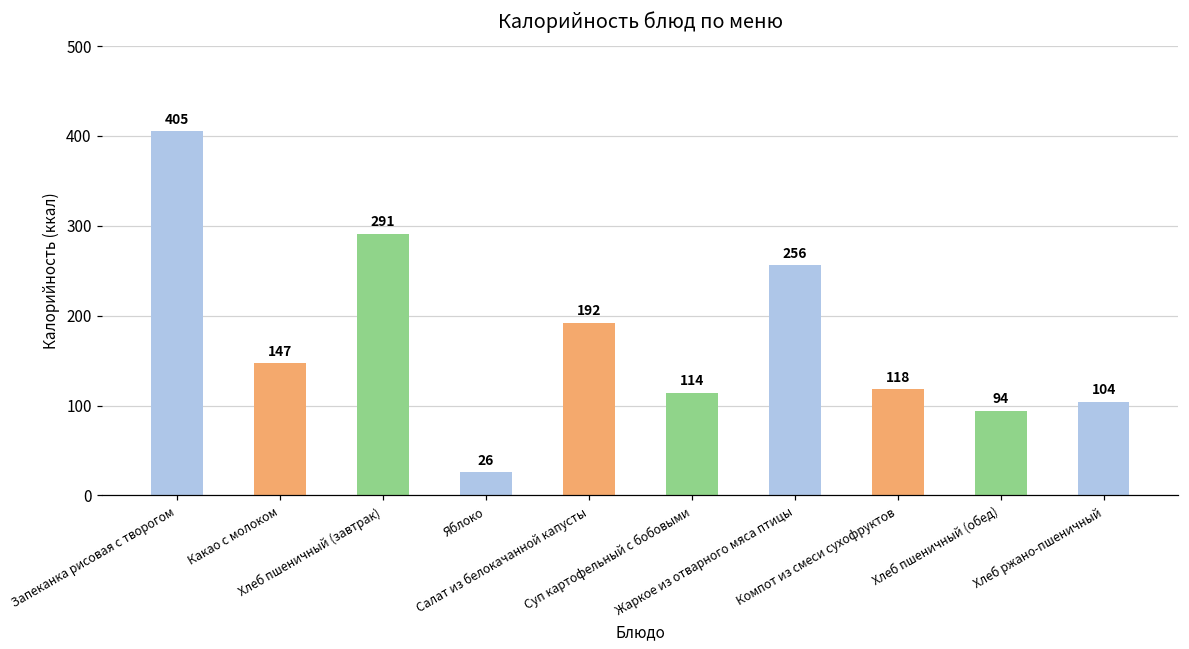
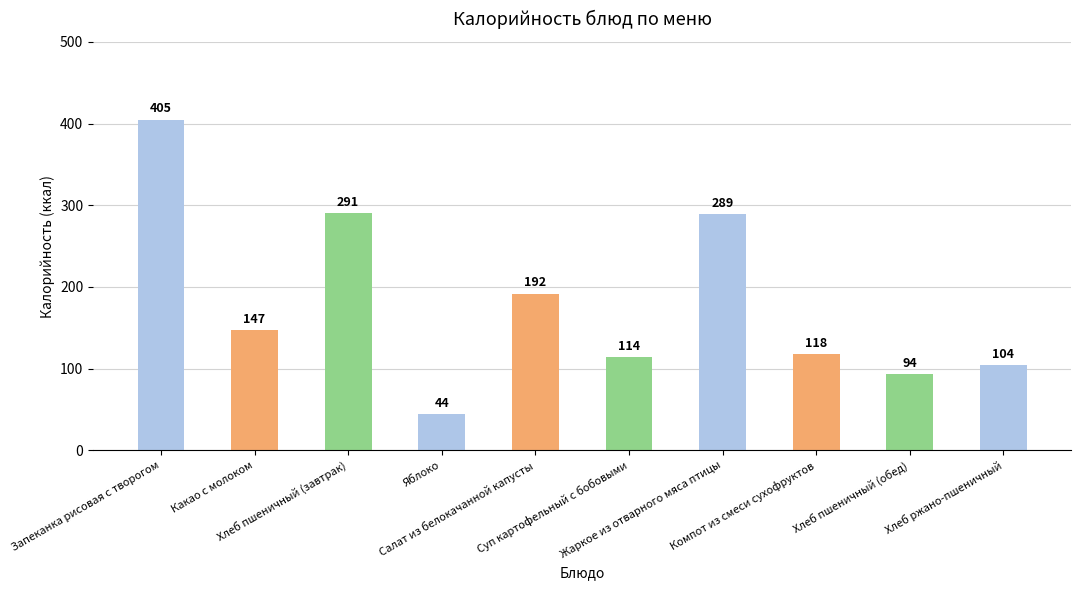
  {
    "Запеканка рисовая с творогом": 405,
    "Какао с молоком": 147,
    "Хлеб пшеничный (завтрак)": 291,
-   "Яблоко": 26,
+   "Яблоко": 44,
    "Салат из белокачанной капусты": 192,
    "Суп картофельный с бобовыми": 114,
-   "Жаркое из отварного мяса птицы": 256,
+   "Жаркое из отварного мяса птицы": 289,
    "Компот из смеси сухофруктов": 118,
    "Хлеб пшеничный (обед)": 94,
    "Хлеб ржано-пшеничный": 104
  }
